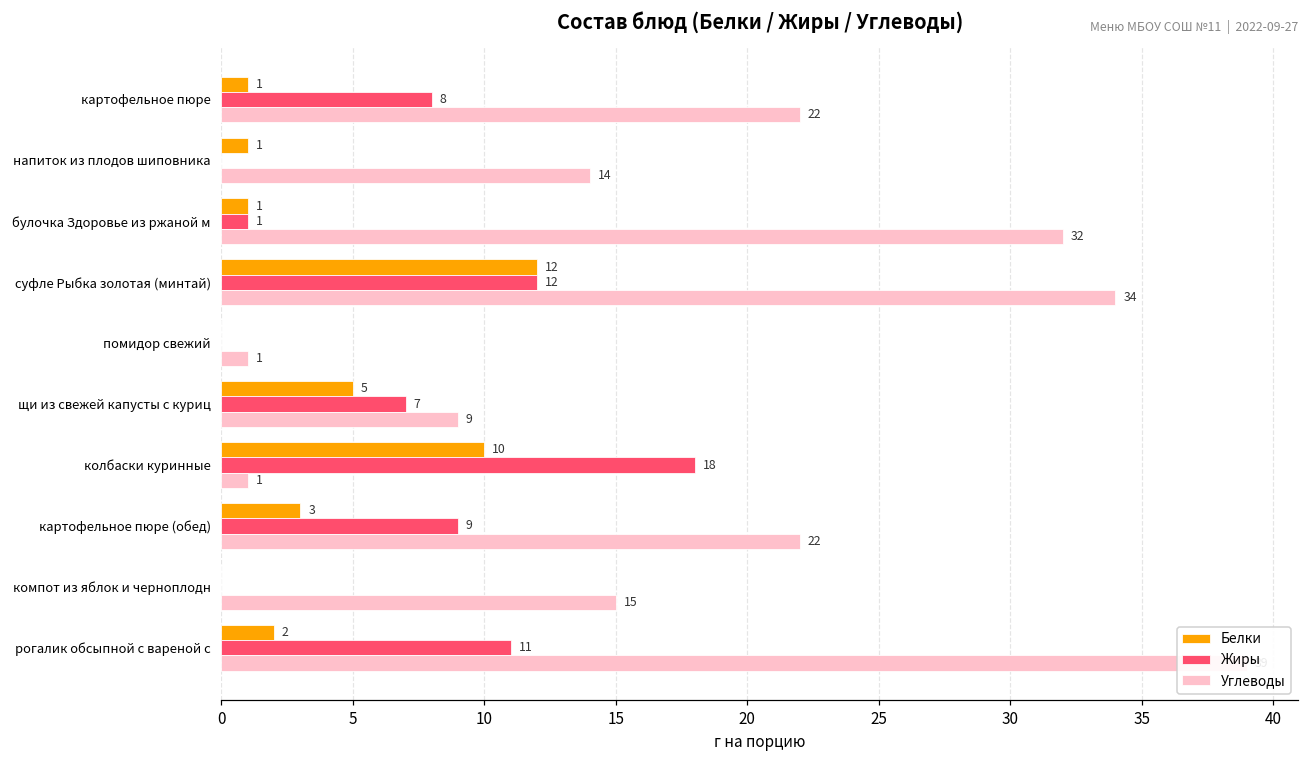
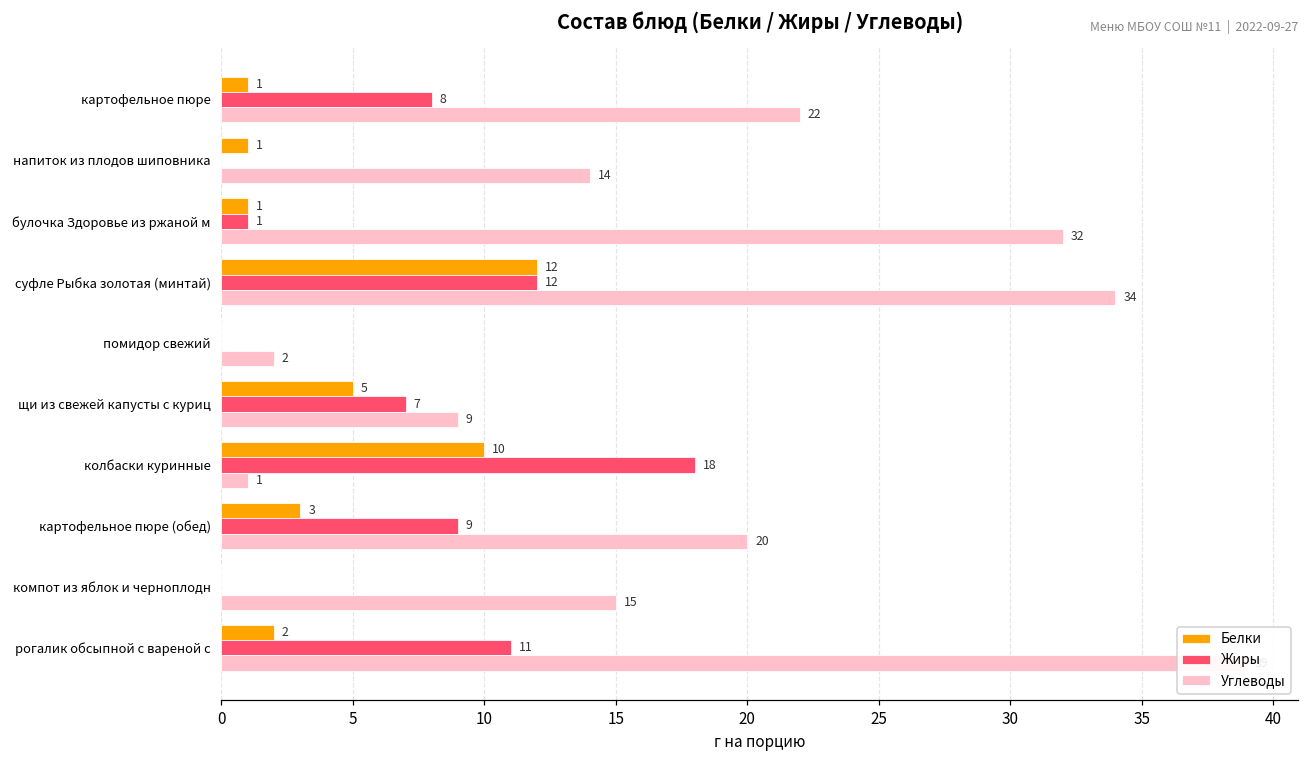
  {
    "Белки": {
      "картофельное пюре": 1,
      "напиток из плодов шиповника": 1,
      "булочка Здоровье из ржаной м": 1,
      "суфле Рыбка золотая (минтай)": 12,
      "щи из свежей капусты с куриц": 5,
      "колбаски куринные": 10,
      "картофельное пюре (обед)": 3,
      "рогалик обсыпной с вареной с": 2
    },
    "Жиры": {
      "картофельное пюре": 8,
      "булочка Здоровье из ржаной м": 1,
      "суфле Рыбка золотая (минтай)": 12,
      "щи из свежей капусты с куриц": 7,
      "колбаски куринные": 18,
      "картофельное пюре (обед)": 9,
      "рогалик обсыпной с вареной с": 11
    },
    "Углеводы": {
      "картофельное пюре": 22,
      "напиток из плодов шиповника": 14,
      "булочка Здоровье из ржаной м": 32,
      "суфле Рыбка золотая (минтай)": 34,
-     "помидор свежий": 1,
+     "помидор свежий": 2,
      "щи из свежей капусты с куриц": 9,
      "колбаски куринные": 1,
-     "картофельное пюре (обед)": 22,
+     "картофельное пюре (обед)": 20,
      "компот из яблок и черноплодн": 15
    }
  }
